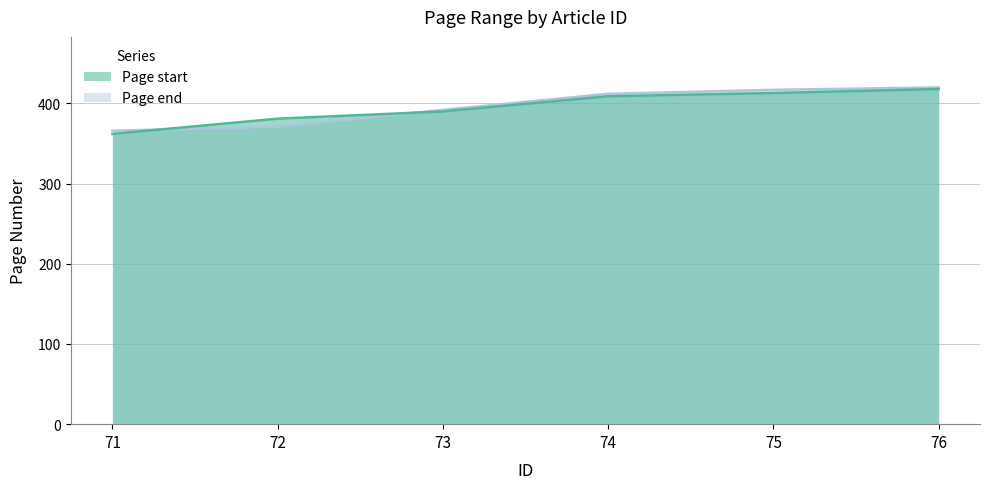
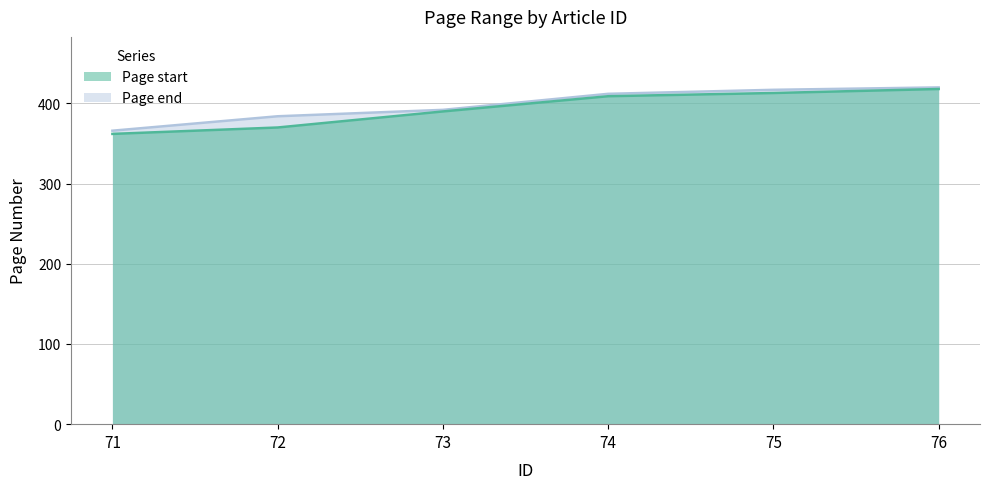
  {
    "Page end": {
      "71": 370,
-     "72": 370,
+     "72": 380,
      "75": 420
    },
    "Page start": {
      "71": 360,
-     "72": 380,
+     "72": 370,
      "75": 410
    }
  }
